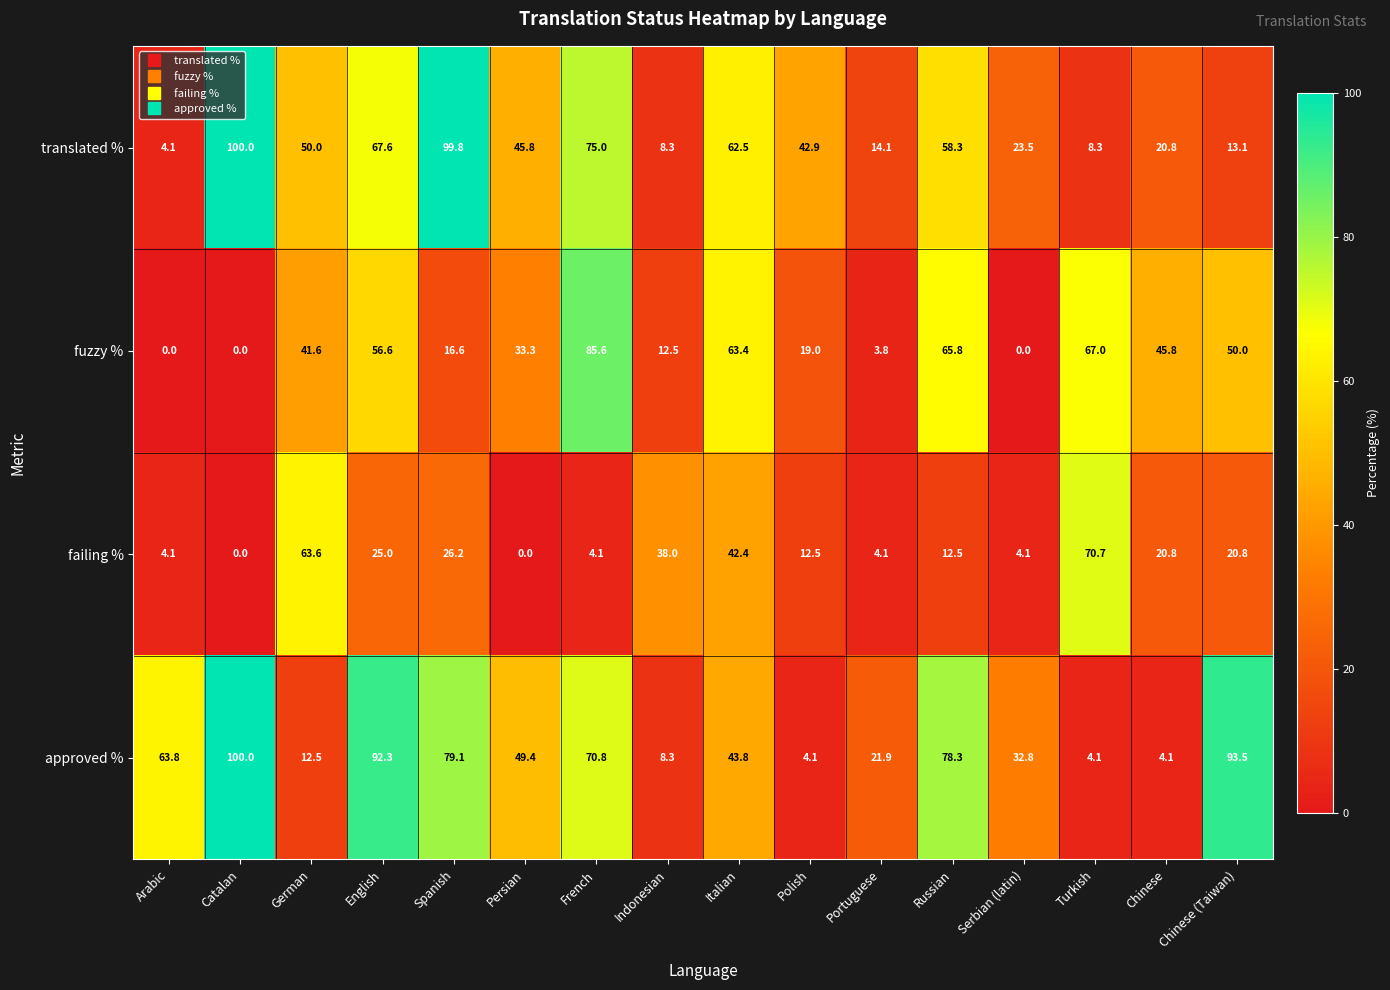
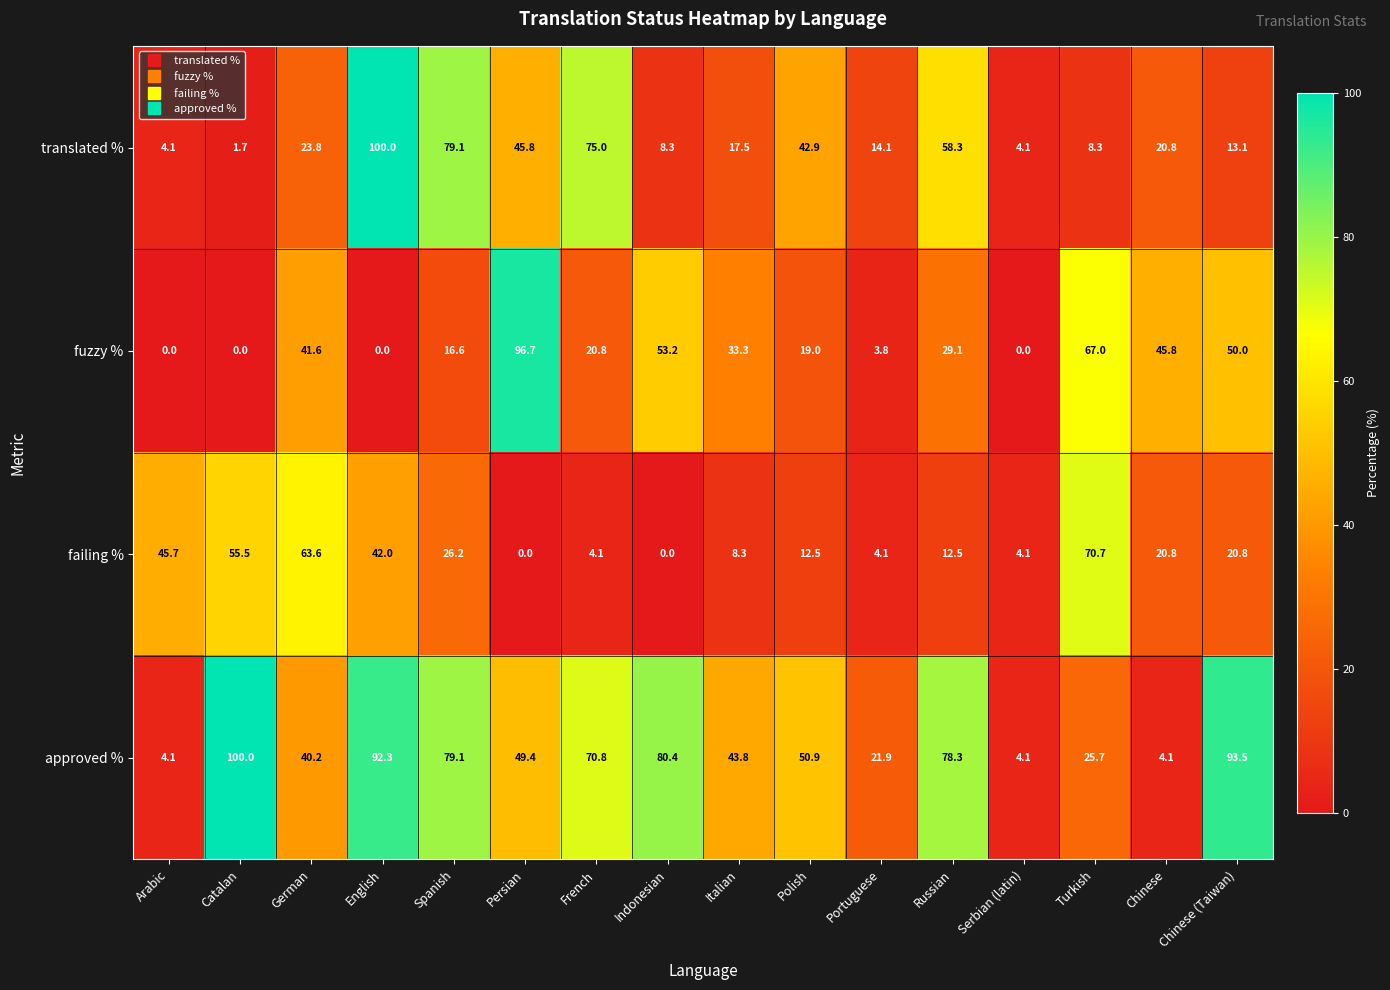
  {
    "translated %": {
      "Arabic": 4.1,
-     "Catalan": 100.0,
-     "German": 50.0,
-     "English": 67.6,
-     "Spanish": 99.8,
+     "Catalan": 1.7,
+     "German": 23.8,
+     "English": 100.0,
+     "Spanish": 79.1,
      "Persian": 45.8,
      "French": 75.0,
      "Indonesian": 8.3,
-     "Italian": 62.5,
+     "Italian": 17.5,
      "Polish": 42.9,
      "Portuguese": 14.1,
      "Russian": 58.3,
-     "Serbian (latin)": 23.5,
+     "Serbian (latin)": 4.1,
      "Turkish": 8.3,
      "Chinese": 20.8,
      "Chinese (Taiwan)": 13.1
    },
    "fuzzy %": {
      "Arabic": 0.0,
      "Catalan": 0.0,
      "German": 41.6,
-     "English": 56.6,
+     "English": 0.0,
      "Spanish": 16.6,
-     "Persian": 33.3,
-     "French": 85.6,
-     "Indonesian": 12.5,
-     "Italian": 63.4,
+     "Persian": 96.7,
+     "French": 20.8,
+     "Indonesian": 53.2,
+     "Italian": 33.3,
      "Polish": 19.0,
      "Portuguese": 3.8,
-     "Russian": 65.8,
+     "Russian": 29.1,
      "Serbian (latin)": 0.0,
      "Turkish": 67.0,
      "Chinese": 45.8,
      "Chinese (Taiwan)": 50.0
    },
    "failing %": {
-     "Arabic": 4.1,
-     "Catalan": 0.0,
+     "Arabic": 45.7,
+     "Catalan": 55.5,
      "German": 63.6,
-     "English": 25.0,
+     "English": 42.0,
      "Spanish": 26.2,
      "Persian": 0.0,
      "French": 4.1,
-     "Indonesian": 38.0,
-     "Italian": 42.4,
+     "Indonesian": 0.0,
+     "Italian": 8.3,
      "Polish": 12.5,
      "Portuguese": 4.1,
      "Russian": 12.5,
      "Serbian (latin)": 4.1,
      "Turkish": 70.7,
      "Chinese": 20.8,
      "Chinese (Taiwan)": 20.8
    },
    "approved %": {
-     "Arabic": 63.8,
+     "Arabic": 4.1,
      "Catalan": 100.0,
-     "German": 12.5,
+     "German": 40.2,
      "English": 92.3,
      "Spanish": 79.1,
      "Persian": 49.4,
      "French": 70.8,
-     "Indonesian": 8.3,
+     "Indonesian": 80.4,
      "Italian": 43.8,
-     "Polish": 4.1,
+     "Polish": 50.9,
      "Portuguese": 21.9,
      "Russian": 78.3,
-     "Serbian (latin)": 32.8,
-     "Turkish": 4.1,
+     "Serbian (latin)": 4.1,
+     "Turkish": 25.7,
      "Chinese": 4.1,
      "Chinese (Taiwan)": 93.5
    }
  }
